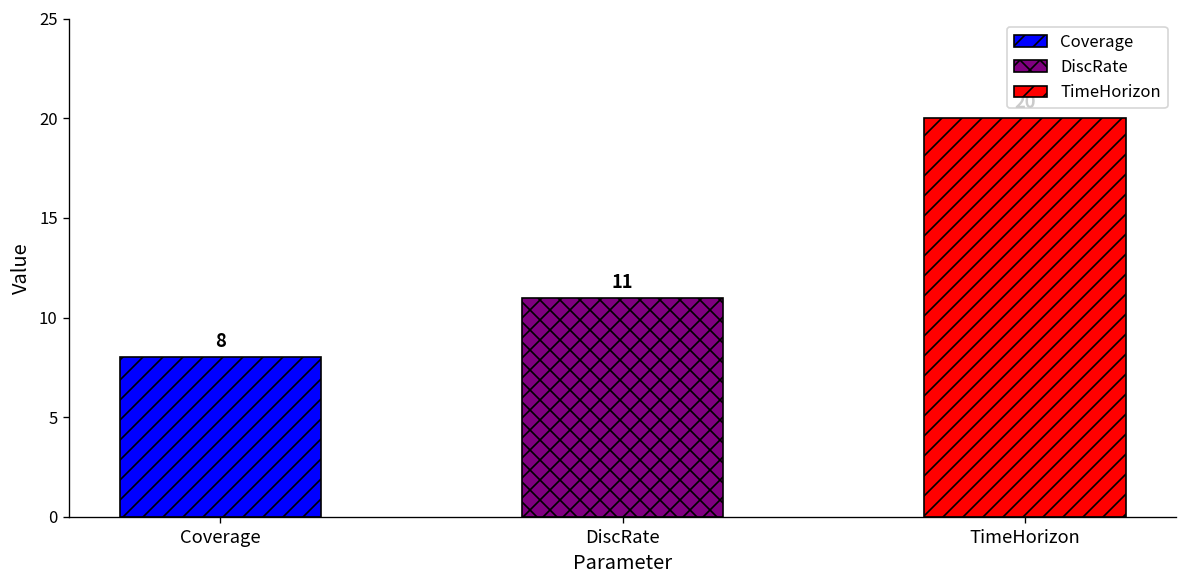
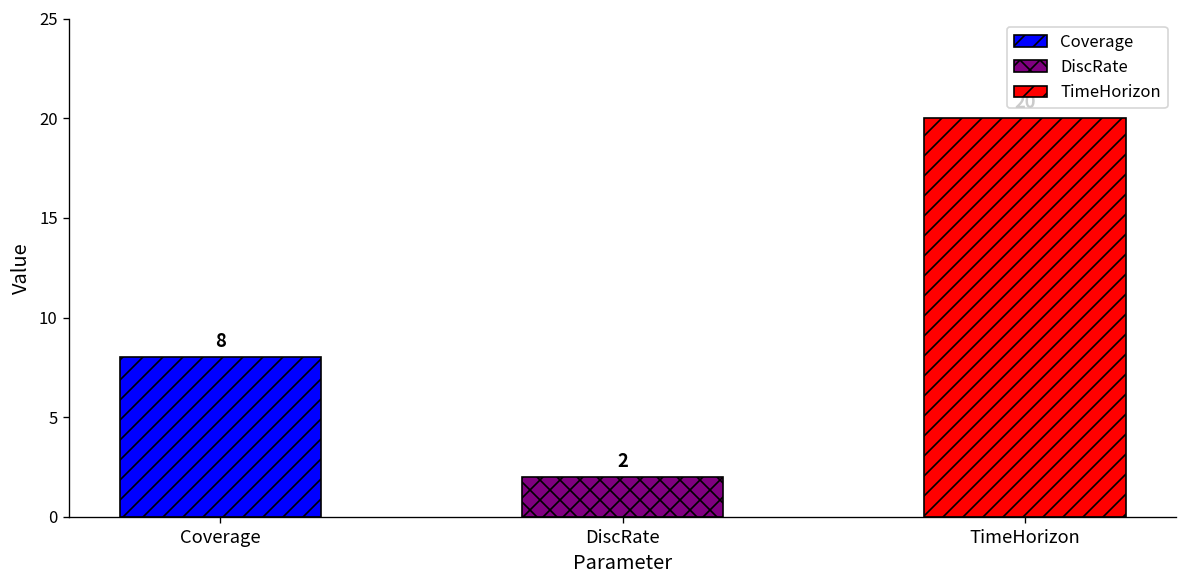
  {
    "Coverage": 8,
-   "DiscRate": 11
+   "DiscRate": 2
  }
